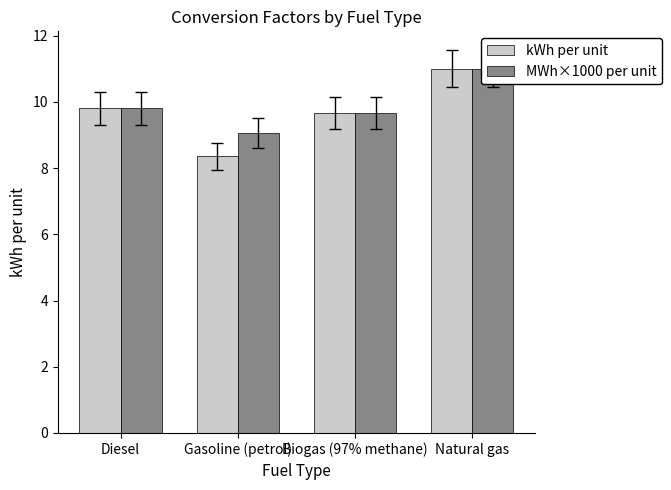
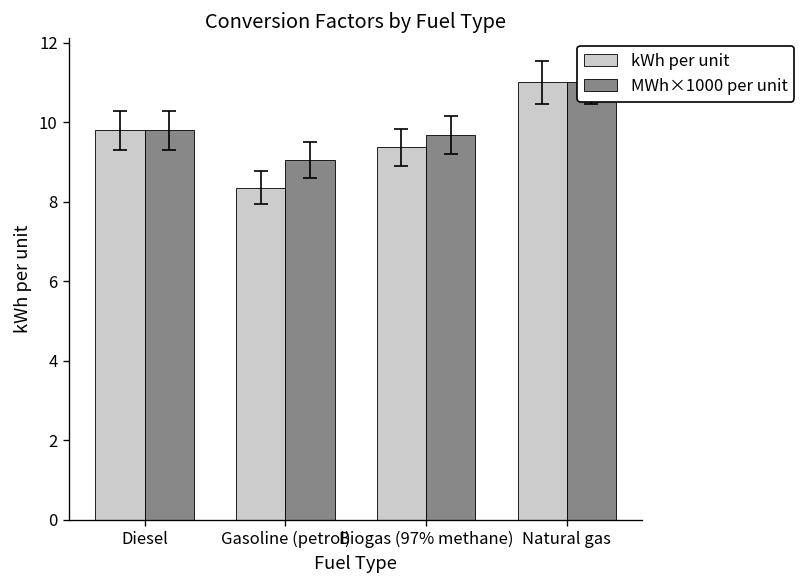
  {
    "kWh per unit": {
      "Diesel": 9.8,
      "Gasoline (petrol)": 8.4,
-     "Biogas (97% methane)": 9.7,
+     "Biogas (97% methane)": 9.4,
      "Natural gas": 11.0
    },
    "MWh×1000 per unit": {
      "Diesel": 9.8,
      "Gasoline (petrol)": 9.1,
      "Biogas (97% methane)": 9.7
    }
  }
